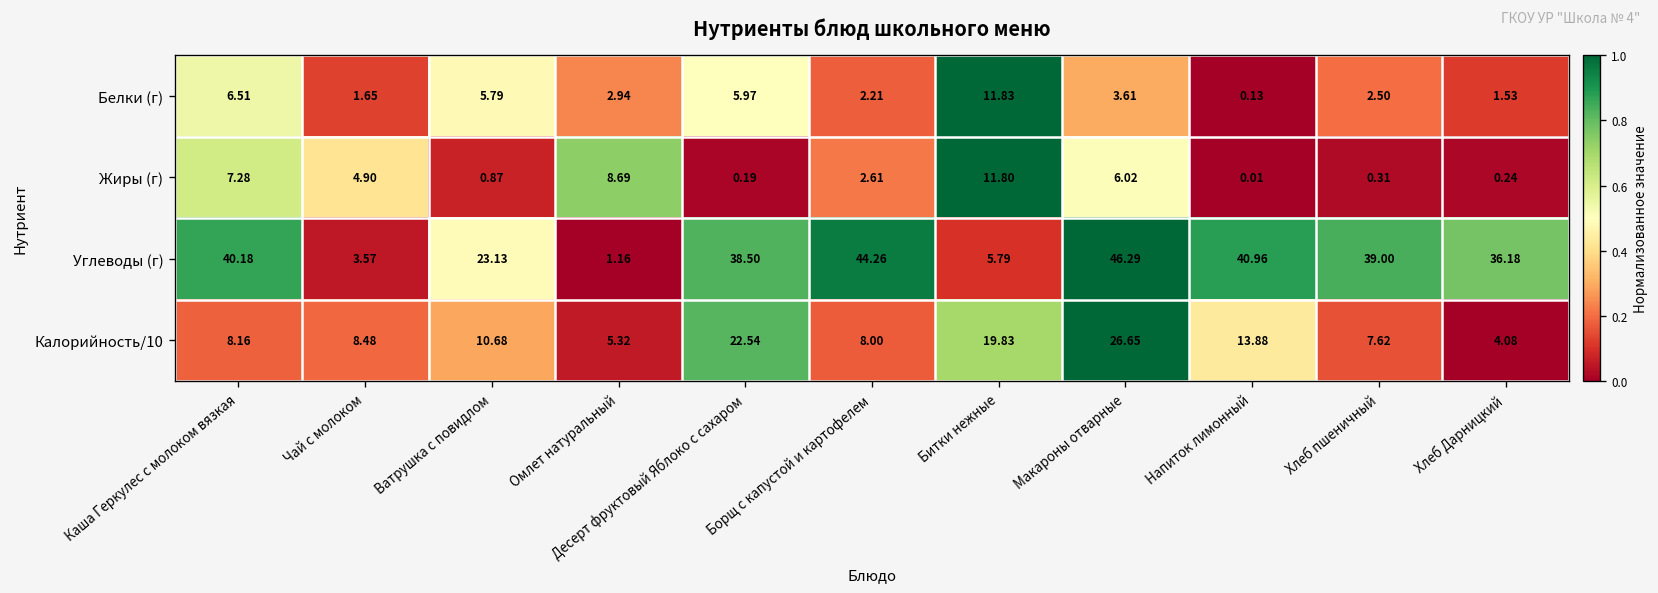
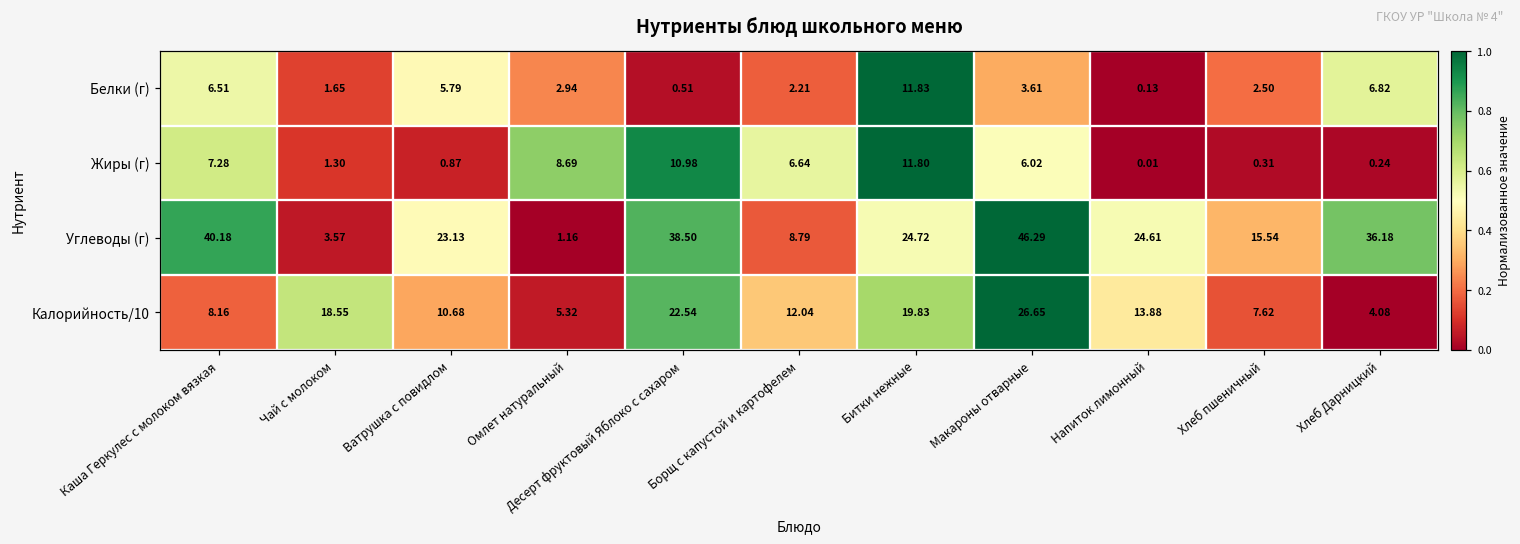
  {
    "Белки (г)": {
      "Каша Геркулес с молоком вязкая": 6.51,
      "Чай с молоком": 1.65,
      "Ватрушка с повидлом": 5.79,
      "Омлет натуральный": 2.94,
-     "Десерт фруктовый Яблоко с сахаром": 5.97,
+     "Десерт фруктовый Яблоко с сахаром": 0.51,
      "Борщ с капустой и картофелем": 2.21,
      "Битки нежные": 11.83,
      "Макароны отварные": 3.61,
      "Напиток лимонный": 0.13,
      "Хлеб пшеничный": 2.50,
-     "Хлеб Дарницкий": 1.53
+     "Хлеб Дарницкий": 6.82
    },
    "Жиры (г)": {
      "Каша Геркулес с молоком вязкая": 7.28,
-     "Чай с молоком": 4.90,
+     "Чай с молоком": 1.30,
      "Ватрушка с повидлом": 0.87,
      "Омлет натуральный": 8.69,
-     "Десерт фруктовый Яблоко с сахаром": 0.19,
-     "Борщ с капустой и картофелем": 2.61,
+     "Десерт фруктовый Яблоко с сахаром": 10.98,
+     "Борщ с капустой и картофелем": 6.64,
      "Битки нежные": 11.80,
      "Макароны отварные": 6.02,
      "Напиток лимонный": 0.01,
      "Хлеб пшеничный": 0.31,
      "Хлеб Дарницкий": 0.24
    },
    "Углеводы (г)": {
      "Каша Геркулес с молоком вязкая": 40.18,
      "Чай с молоком": 3.57,
      "Ватрушка с повидлом": 23.13,
      "Омлет натуральный": 1.16,
      "Десерт фруктовый Яблоко с сахаром": 38.50,
-     "Борщ с капустой и картофелем": 44.26,
-     "Битки нежные": 5.79,
+     "Борщ с капустой и картофелем": 8.79,
+     "Битки нежные": 24.72,
      "Макароны отварные": 46.29,
-     "Напиток лимонный": 40.96,
-     "Хлеб пшеничный": 39.00,
+     "Напиток лимонный": 24.61,
+     "Хлеб пшеничный": 15.54,
      "Хлеб Дарницкий": 36.18
    },
    "Калорийность/10": {
      "Каша Геркулес с молоком вязкая": 8.16,
-     "Чай с молоком": 8.48,
+     "Чай с молоком": 18.55,
      "Ватрушка с повидлом": 10.68,
      "Омлет натуральный": 5.32,
      "Десерт фруктовый Яблоко с сахаром": 22.54,
-     "Борщ с капустой и картофелем": 8.00,
+     "Борщ с капустой и картофелем": 12.04,
      "Битки нежные": 19.83,
      "Макароны отварные": 26.65,
      "Напиток лимонный": 13.88,
      "Хлеб пшеничный": 7.62,
      "Хлеб Дарницкий": 4.08
    }
  }
